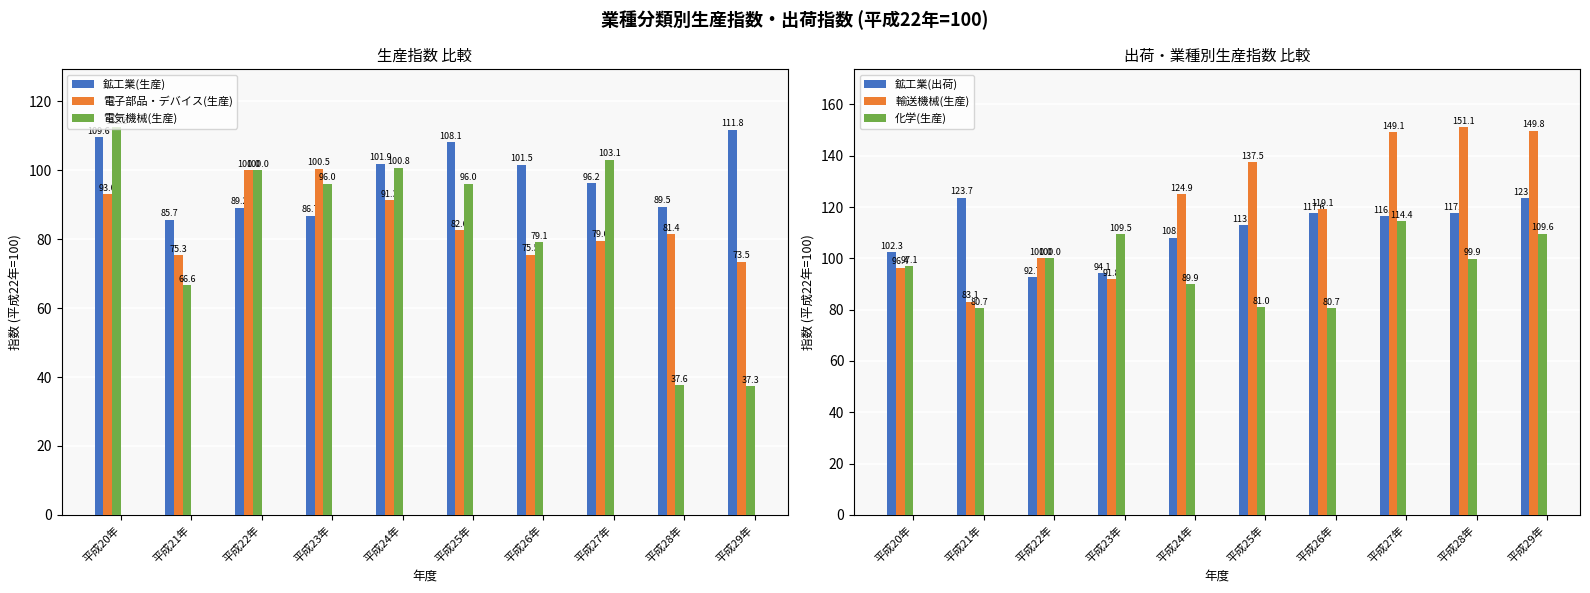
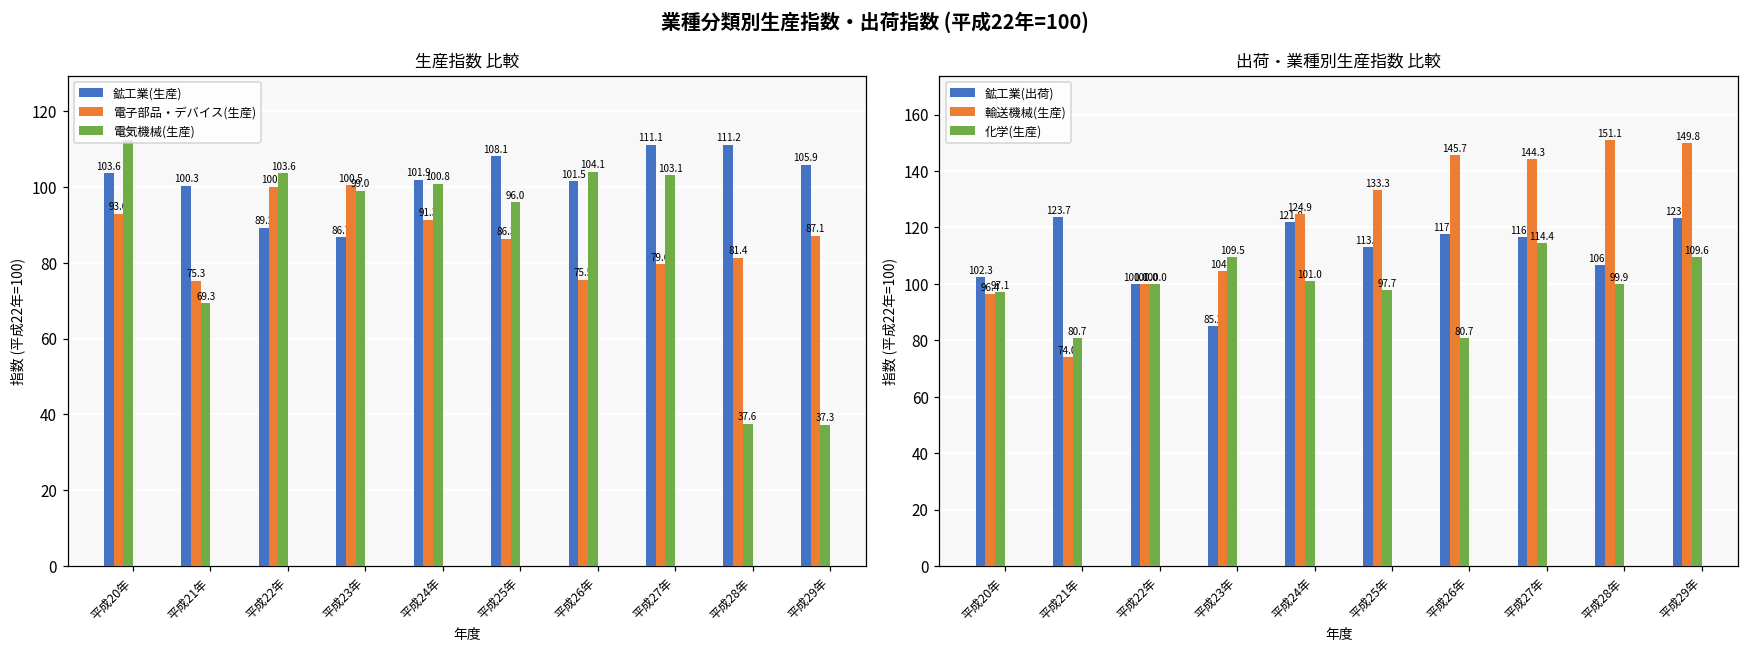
  {
    "生産指数 比較": {
      "鉱工業(生産)": {
-       "平成20年": 110,
-       "平成21年": 85.7,
+       "平成20年": 104,
+       "平成21年": 100.3,
        "平成22年": 89.2,
        "平成23年": 86.7,
        "平成24年": 101.9,
        "平成25年": 108.1,
        "平成26年": 101.5,
-       "平成27年": 96.2,
-       "平成28年": 89.5,
-       "平成29年": 111.8
+       "平成27年": 111.1,
+       "平成28年": 111.2,
+       "平成29年": 105.9
      },
      "電子部品・デバイス(生産)": {
        "平成20年": 93.0,
        "平成21年": 75.3,
        "平成22年": 100.0,
        "平成24年": 91.3,
-       "平成25年": 82.6,
+       "平成25年": 86.3,
        "平成26年": 75.5,
        "平成27年": 79.6,
        "平成28年": 81.4,
-       "平成29年": 73.5
+       "平成29年": 87.1
      },
      "電気機械(生産)": {
-       "平成21年": 66.6,
-       "平成22年": 100.0,
-       "平成23年": 96.0,
+       "平成21年": 69.3,
+       "平成22年": 103.6,
+       "平成23年": 99.0,
        "平成24年": 100.8,
        "平成25年": 96.0,
-       "平成26年": 79.1,
+       "平成26年": 104.1,
        "平成27年": 103.1,
        "平成28年": 37.6,
        "平成29年": 37.3
      }
    },
    "出荷・業種別生産指数 比較": {
      "鉱工業(出荷)": {
        "平成20年": 102.3,
        "平成21年": 123.7,
-       "平成22年": 92.7,
-       "平成23年": 94.1,
-       "平成24年": 108.1,
+       "平成22年": 100.0,
+       "平成23年": 85.2,
+       "平成24年": 121.8,
        "平成25年": 113.0,
        "平成26年": 117.6,
        "平成27年": 116.5,
-       "平成28年": 117.6,
+       "平成28年": 106.6,
        "平成29年": 123.4
      },
      "輸送機械(生産)": {
-       "平成21年": 83.1,
-       "平成23年": 91.8,
+       "平成21年": 74.0,
+       "平成23年": 104.7,
        "平成24年": 124.9,
-       "平成25年": 137.5,
-       "平成26年": 119.1,
-       "平成27年": 149.1,
+       "平成25年": 133.3,
+       "平成26年": 145.7,
+       "平成27年": 144.3,
        "平成28年": 151.1,
        "平成29年": 149.8
      },
      "化学(生産)": {
        "平成21年": 80.7,
        "平成23年": 109.5,
-       "平成24年": 89.9,
-       "平成25年": 81.0,
+       "平成24年": 101.0,
+       "平成25年": 97.7,
        "平成26年": 80.7,
        "平成27年": 114.4,
        "平成28年": 99.9,
        "平成29年": 109.6
      }
    }
  }
